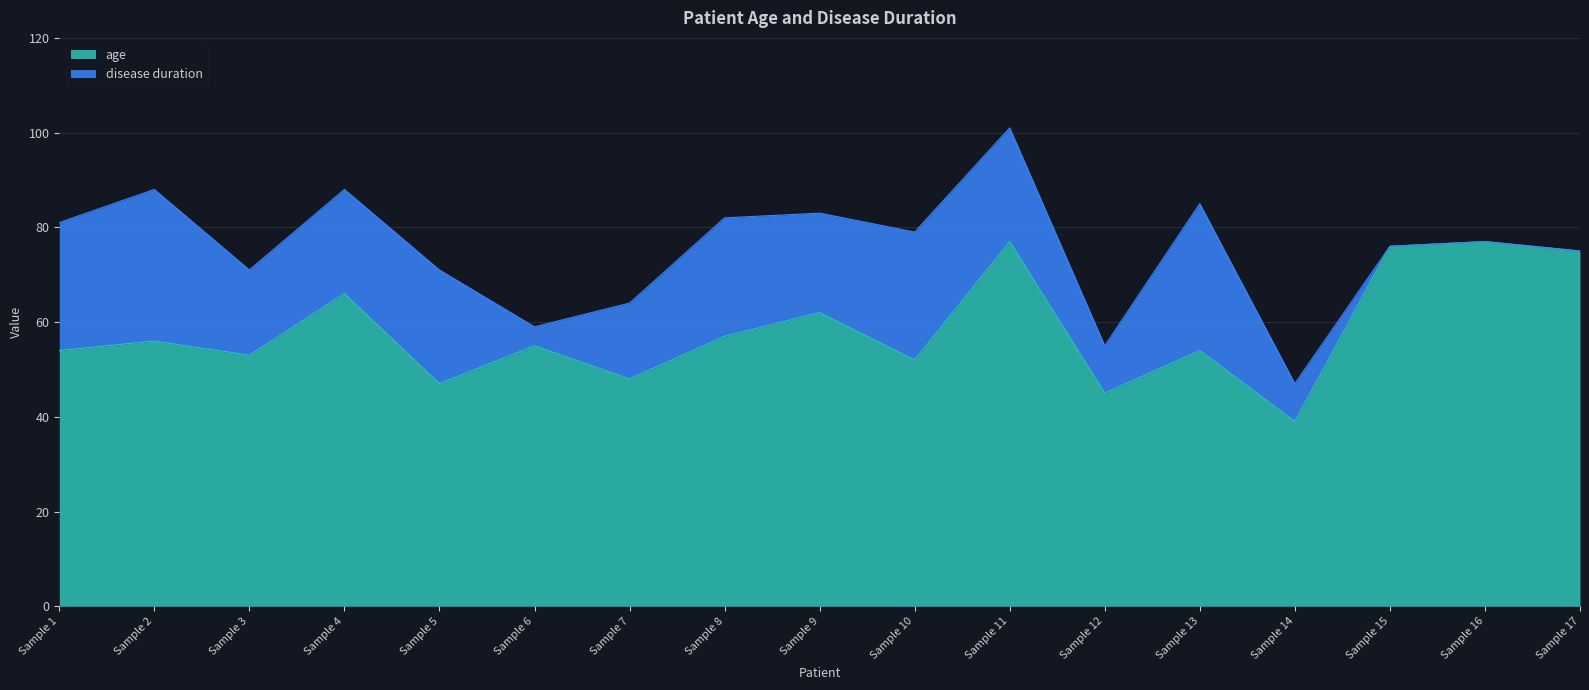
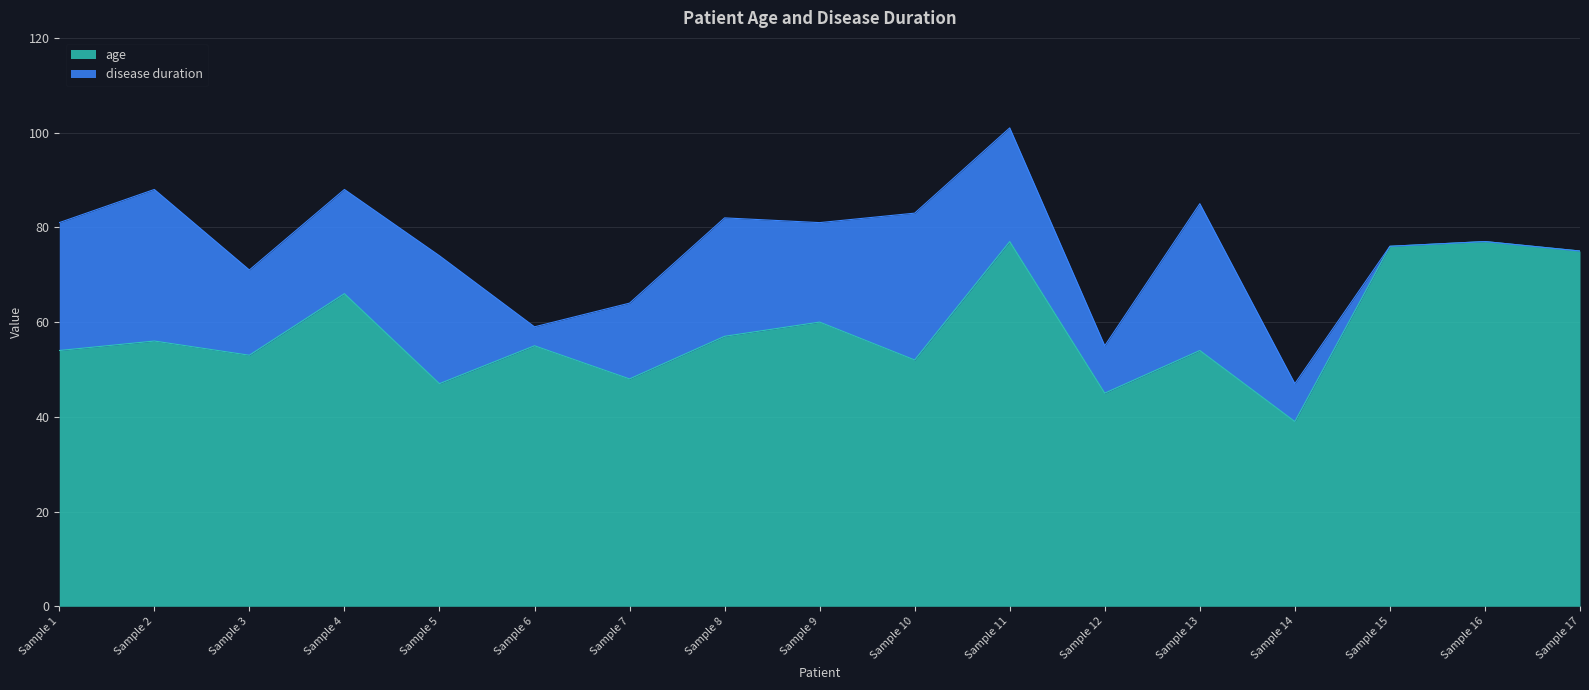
  {
    "age": {
      "Sample 1": 54,
      "Sample 2": 56,
      "Sample 3": 53,
      "Sample 4": 66,
      "Sample 5": 47,
      "Sample 6": 55,
      "Sample 7": 48,
      "Sample 8": 57,
-     "Sample 9": 62,
+     "Sample 9": 60,
      "Sample 10": 52,
      "Sample 11": 77,
      "Sample 12": 45,
      "Sample 13": 54,
      "Sample 14": 39
    },
    "disease duration": {
      "Sample 1": 27,
      "Sample 2": 32,
      "Sample 3": 18,
      "Sample 4": 22,
-     "Sample 5": 24,
+     "Sample 5": 27,
      "Sample 6": 4,
      "Sample 7": 16,
      "Sample 8": 25,
      "Sample 9": 21,
-     "Sample 10": 27,
+     "Sample 10": 31,
      "Sample 11": 24,
      "Sample 12": 10,
      "Sample 13": 31,
      "Sample 14": 8
    }
  }
